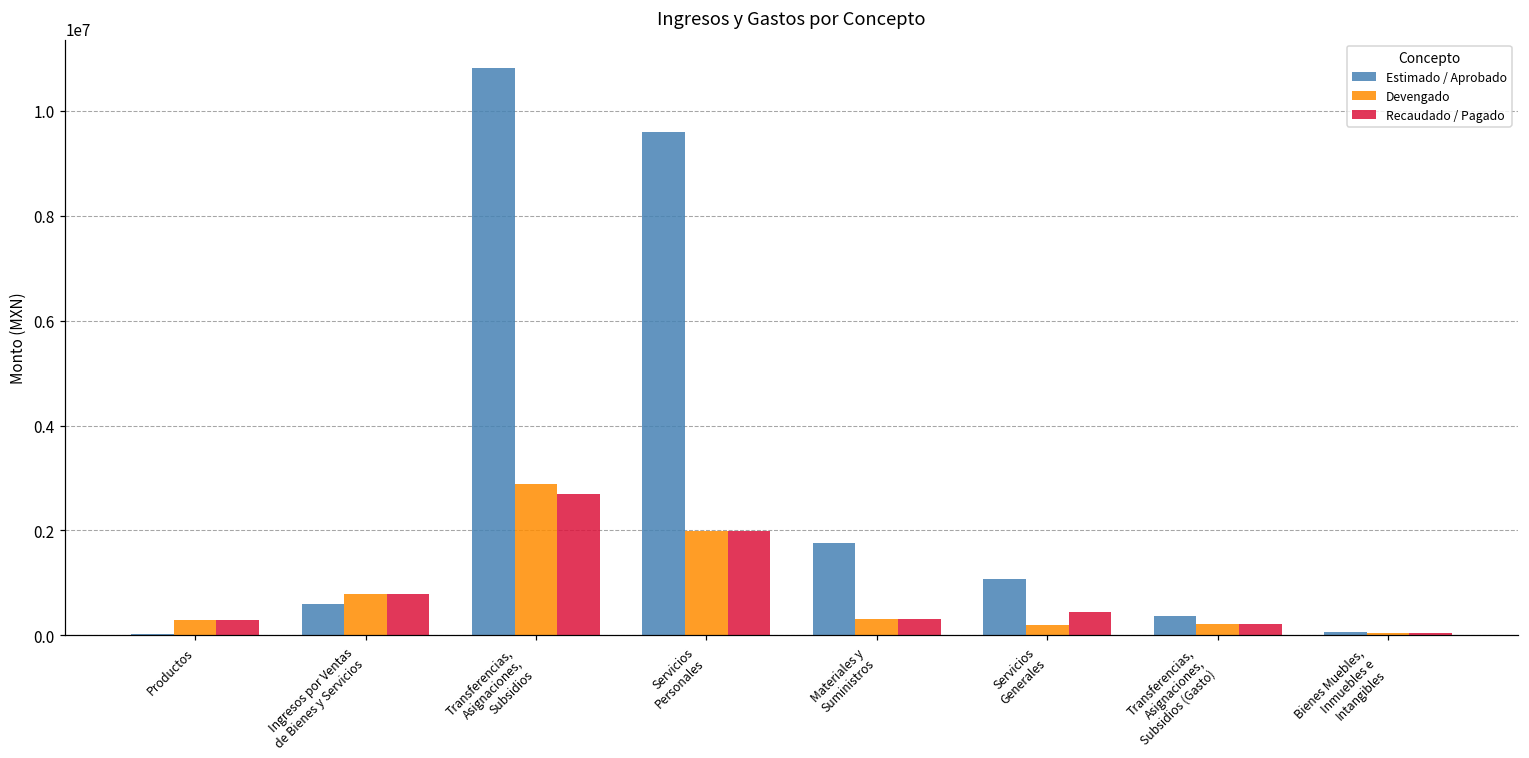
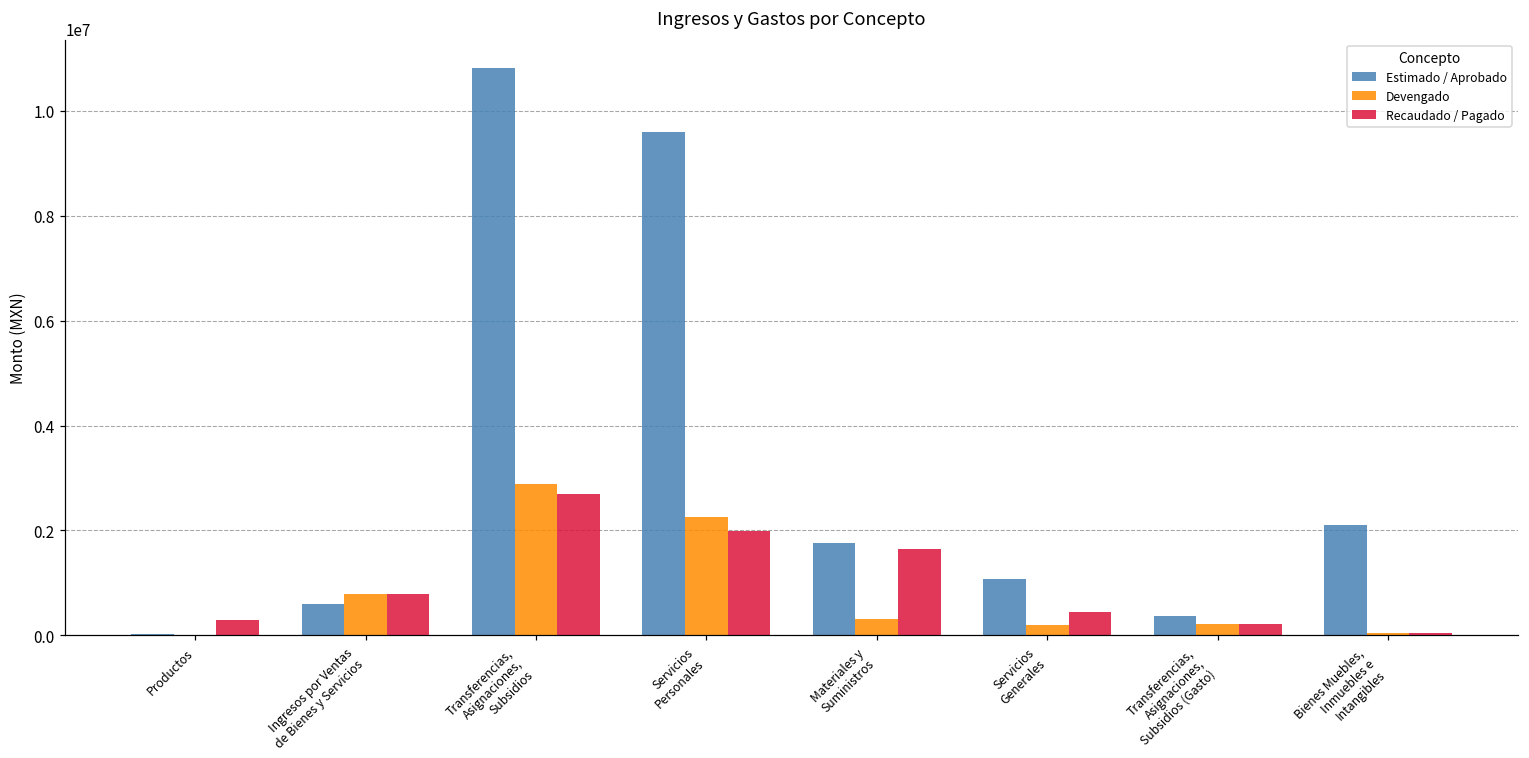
  {
    "Estimado / Aprobado": {
      "Ingresos por Ventas de Bienes y Servicios": 600000,
      "Transferencias, Asignaciones, Subsidios": 10800000,
      "Servicios Personales": 9600000,
      "Materiales y Suministros": 1800000,
      "Servicios Generales": 1100000,
      "Transferencias, Asignaciones, Subsidios (Gasto)": 400000,
-     "Bienes Muebles, Inmuebles e Intangibles": 100000
+     "Bienes Muebles, Inmuebles e Intangibles": 2100000
    },
    "Devengado": {
-     "Productos": 300000,
+     "Productos": 0,
      "Ingresos por Ventas de Bienes y Servicios": 800000,
      "Transferencias, Asignaciones, Subsidios": 2900000,
-     "Servicios Personales": 2000000,
+     "Servicios Personales": 2300000,
      "Materiales y Suministros": 300000,
      "Servicios Generales": 200000,
      "Transferencias, Asignaciones, Subsidios (Gasto)": 200000
    },
    "Recaudado / Pagado": {
      "Productos": 300000,
      "Ingresos por Ventas de Bienes y Servicios": 800000,
      "Transferencias, Asignaciones, Subsidios": 2700000,
      "Servicios Personales": 2000000,
-     "Materiales y Suministros": 300000,
+     "Materiales y Suministros": 1700000,
      "Servicios Generales": 400000,
      "Transferencias, Asignaciones, Subsidios (Gasto)": 200000
    }
  }
